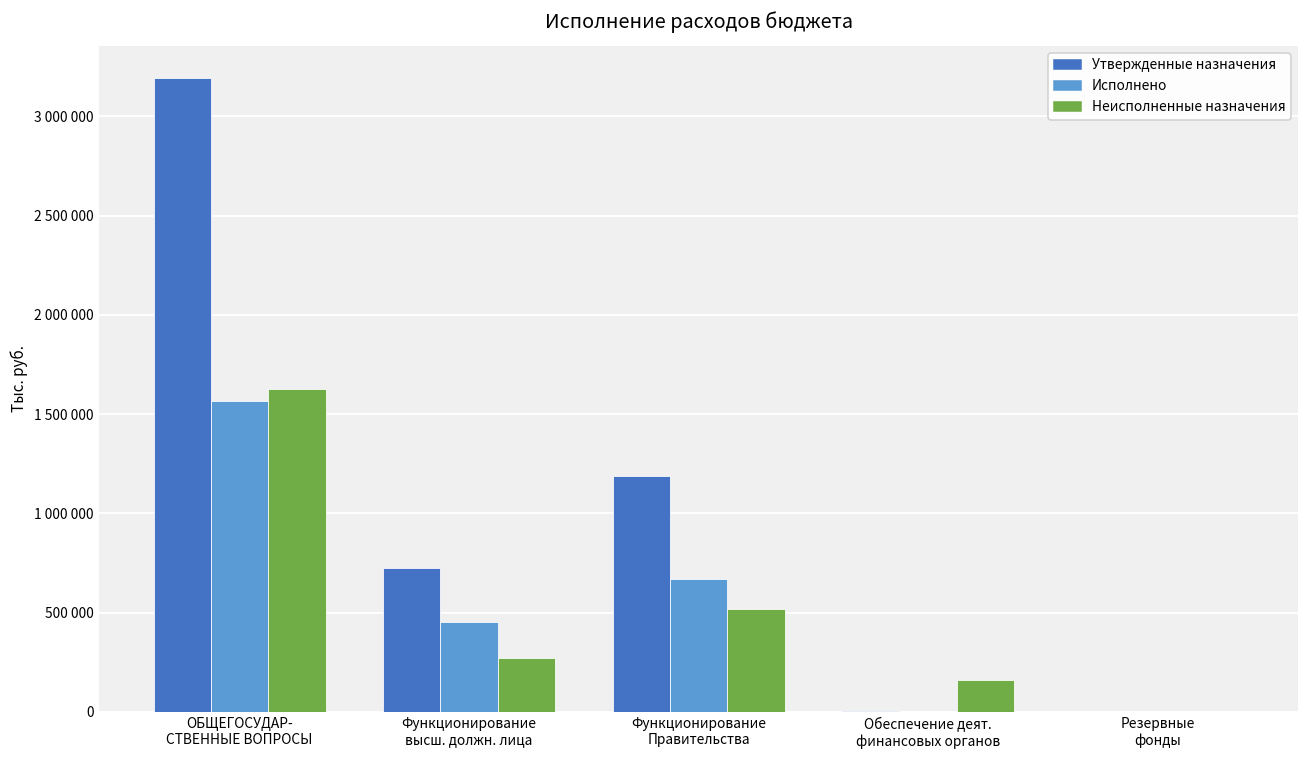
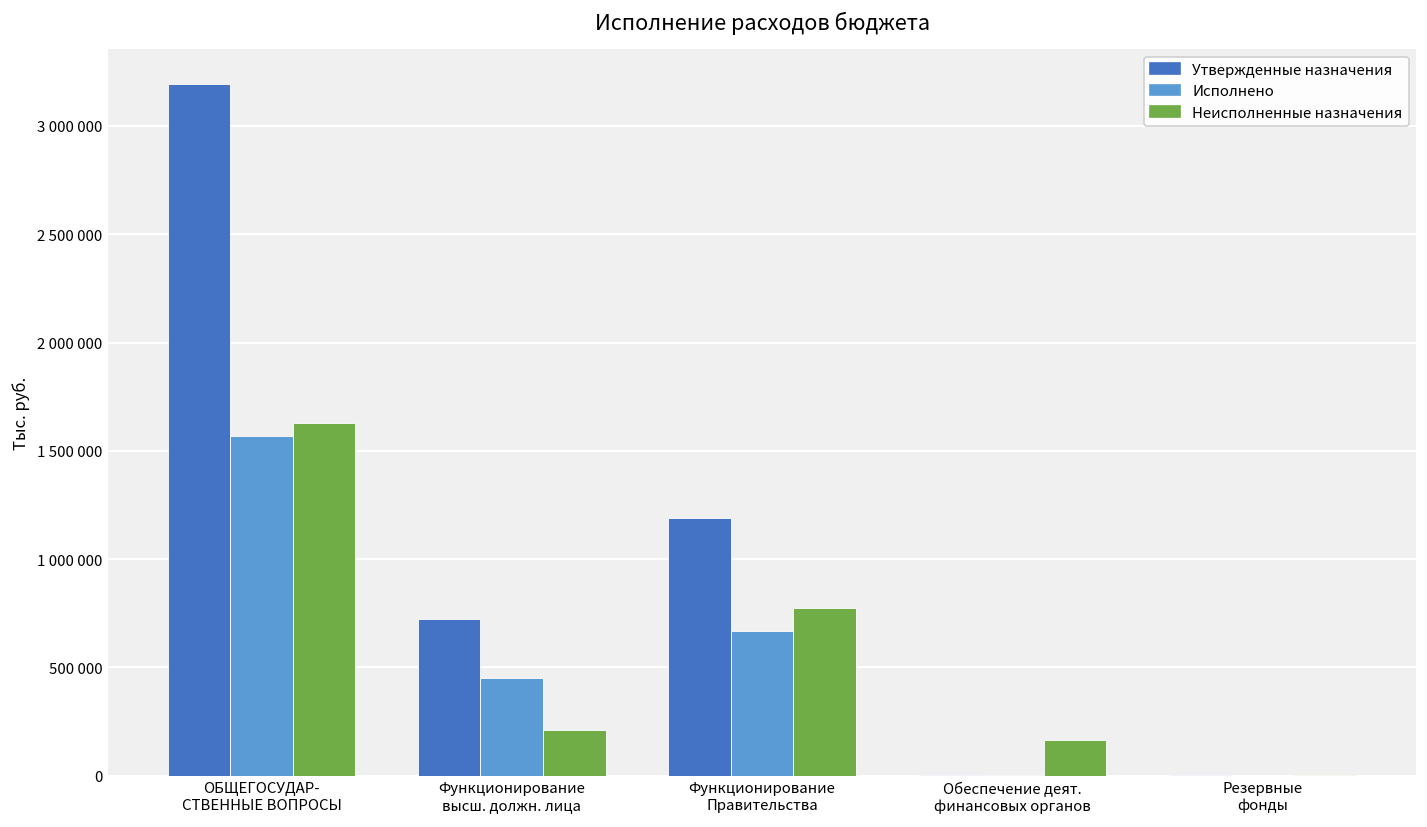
  {
    "Неисполненные назначения": {
      "ОБЩЕГОСУДАР- СТВЕННЫЕ ВОПРОСЫ": 1630000,
-     "Функционирование высш. должн. лица": 270000,
-     "Функционирование Правительства": 520000,
+     "Функционирование высш. должн. лица": 210000,
+     "Функционирование Правительства": 780000,
      "Обеспечение деят. финансовых органов": 160000
    }
  }
